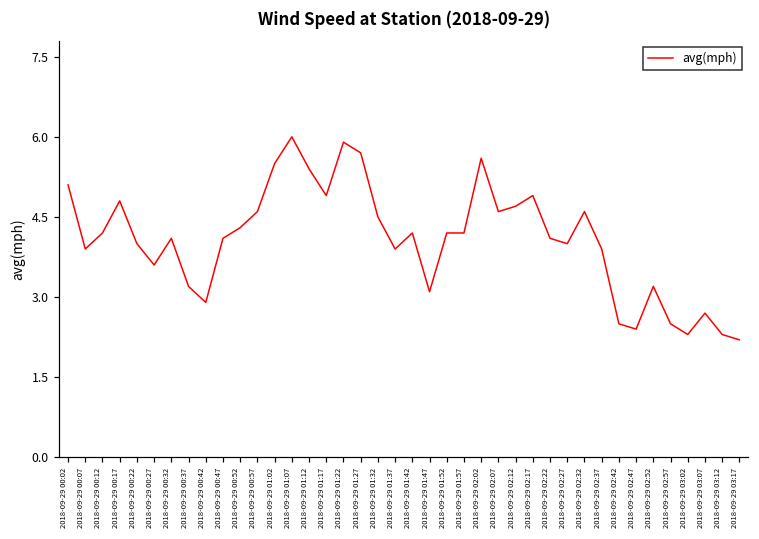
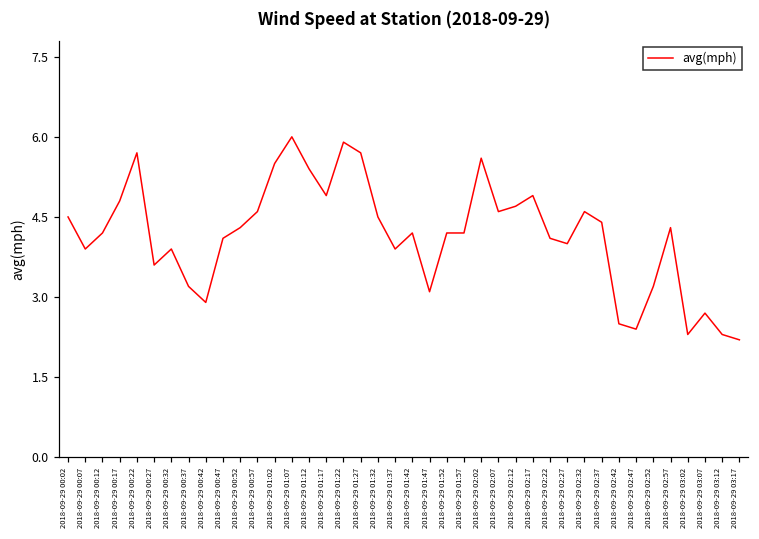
  {
-   "2018-09-29 00:02": 5.1,
+   "2018-09-29 00:02": 4.5,
    "2018-09-29 00:07": 3.9,
    "2018-09-29 00:12": 4.2,
    "2018-09-29 00:17": 4.8,
-   "2018-09-29 00:22": 4.0,
+   "2018-09-29 00:22": 5.7,
    "2018-09-29 00:27": 3.6,
-   "2018-09-29 00:32": 4.1,
+   "2018-09-29 00:32": 3.9,
    "2018-09-29 00:37": 3.2,
    "2018-09-29 00:42": 2.9,
    "2018-09-29 00:47": 4.1,
    "2018-09-29 00:52": 4.3,
    "2018-09-29 00:57": 4.6,
    "2018-09-29 01:02": 5.5,
    "2018-09-29 01:07": 6.0,
    "2018-09-29 01:12": 5.4,
    "2018-09-29 01:17": 4.9,
    "2018-09-29 01:22": 5.9,
    "2018-09-29 01:27": 5.7,
    "2018-09-29 01:32": 4.5,
    "2018-09-29 01:37": 3.9,
    "2018-09-29 01:42": 4.2,
    "2018-09-29 01:47": 3.1,
    "2018-09-29 01:52": 4.2,
    "2018-09-29 01:57": 4.2,
    "2018-09-29 02:02": 5.6,
    "2018-09-29 02:07": 4.6,
    "2018-09-29 02:12": 4.7,
    "2018-09-29 02:17": 4.9,
    "2018-09-29 02:22": 4.1,
    "2018-09-29 02:27": 4.0,
    "2018-09-29 02:32": 4.6,
-   "2018-09-29 02:37": 3.9,
+   "2018-09-29 02:37": 4.4,
    "2018-09-29 02:42": 2.5,
    "2018-09-29 02:47": 2.4,
    "2018-09-29 02:52": 3.2,
-   "2018-09-29 02:57": 2.5,
+   "2018-09-29 02:57": 4.3,
    "2018-09-29 03:02": 2.3,
    "2018-09-29 03:07": 2.7,
    "2018-09-29 03:12": 2.3,
    "2018-09-29 03:17": 2.2
  }
